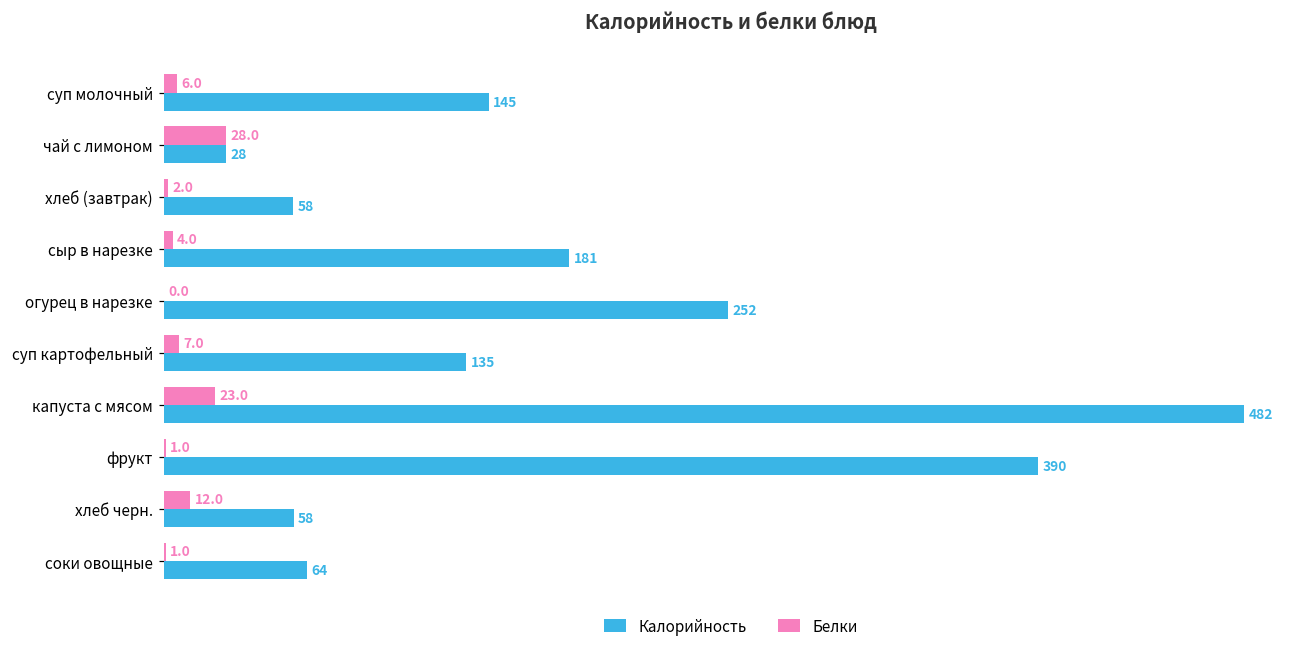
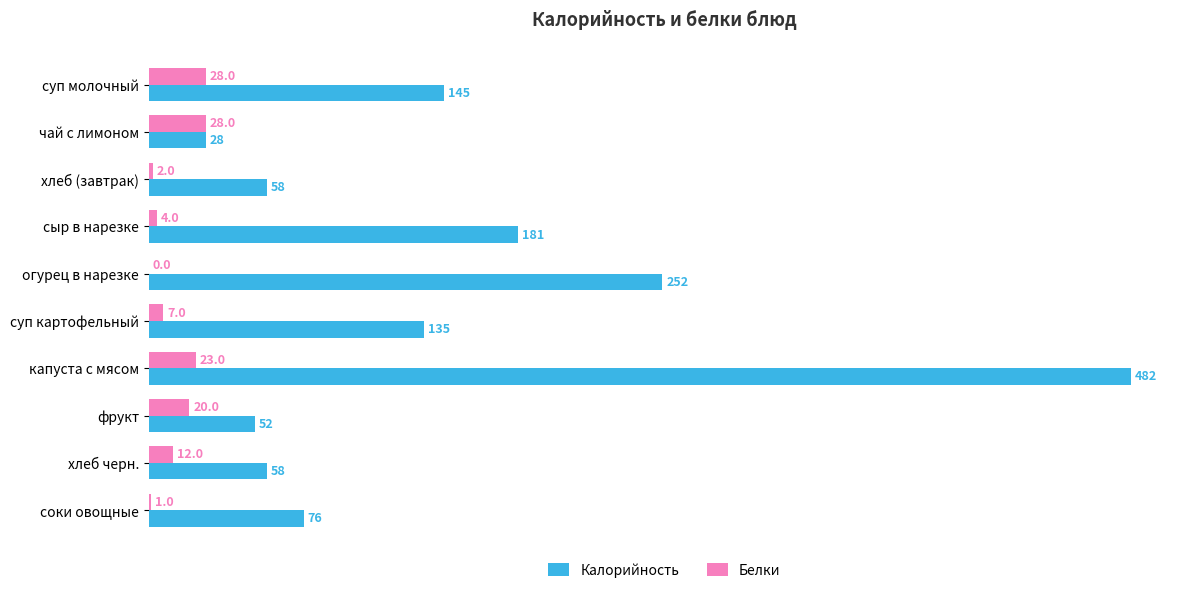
  {
    "Калорийность": {
      "суп молочный": 145,
      "чай с лимоном": 28,
      "хлеб (завтрак)": 58,
      "сыр в нарезке": 181,
      "огурец в нарезке": 252,
      "суп картофельный": 135,
      "капуста с мясом": 482,
-     "фрукт": 390,
+     "фрукт": 52,
      "хлеб черн.": 58,
-     "соки овощные": 64
+     "соки овощные": 76
    },
    "Белки": {
-     "суп молочный": 6.0,
+     "суп молочный": 28.0,
      "чай с лимоном": 28.0,
      "хлеб (завтрак)": 2.0,
      "сыр в нарезке": 4.0,
      "огурец в нарезке": 0.0,
      "суп картофельный": 7.0,
      "капуста с мясом": 23.0,
-     "фрукт": 1.0,
+     "фрукт": 20.0,
      "хлеб черн.": 12.0,
      "соки овощные": 1.0
    }
  }
